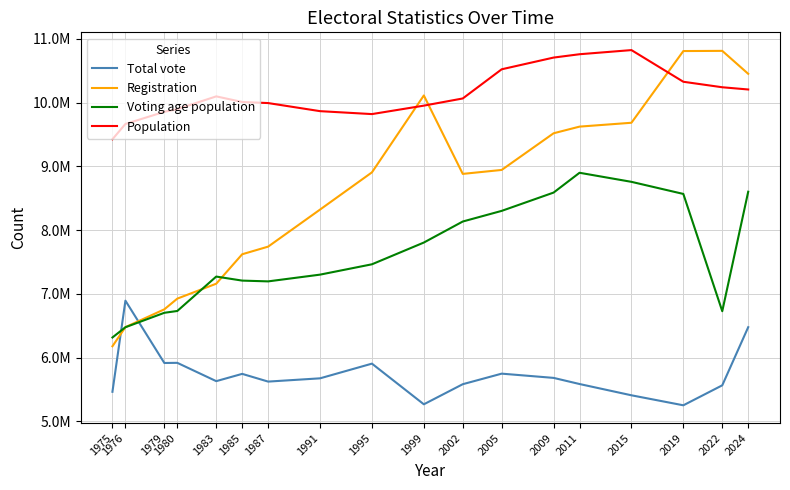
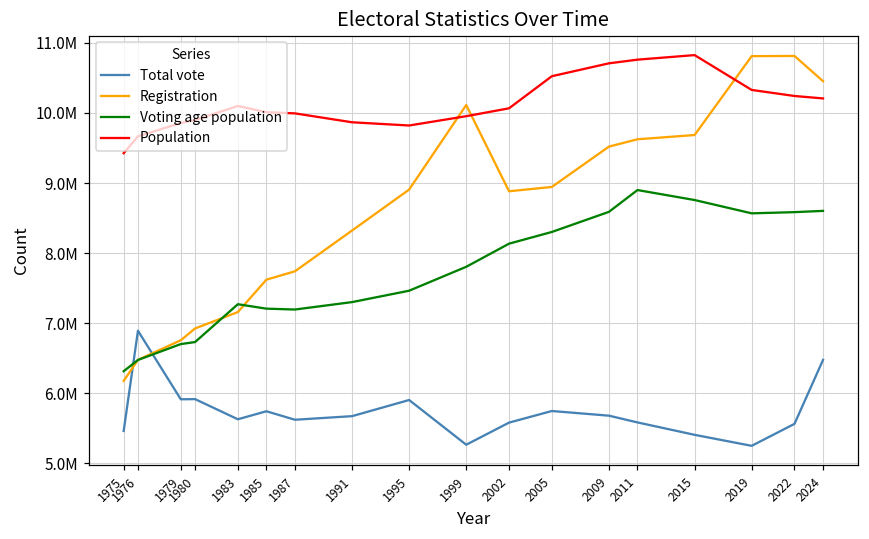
  {
    "Total vote": {
      "1975": 5500000,
      "1976": 6900000,
      "1979": 5900000,
      "1980": 5900000,
      "1983": 5600000,
      "1985": 5700000,
      "1987": 5600000,
      "1991": 5700000,
      "1995": 5900000,
      "1999": 5300000,
      "2002": 5600000,
      "2005": 5700000,
      "2009": 5700000,
      "2011": 5600000,
      "2015": 5400000,
      "2019": 5300000,
      "2022": 5600000,
      "2024": 6500000
    },
    "Registration": {
      "1975": 6200000,
      "1979": 6800000,
      "1980": 6900000,
      "1983": 7200000,
      "1985": 7600000,
      "1987": 7700000,
      "1991": 8300000,
      "1995": 8900000,
      "1999": 10100000,
      "2002": 8900000,
      "2005": 8900000,
      "2009": 9500000,
      "2011": 9600000,
      "2015": 9700000,
      "2019": 10800000,
      "2022": 10800000,
      "2024": 10500000
    },
    "Voting age population": {
      "1975": 6300000,
      "1979": 6700000,
      "1980": 6700000,
      "1983": 7300000,
      "1985": 7200000,
      "1987": 7200000,
      "1991": 7300000,
      "1995": 7500000,
      "1999": 7800000,
      "2002": 8100000,
      "2005": 8300000,
      "2009": 8600000,
      "2011": 8900000,
      "2015": 8800000,
      "2019": 8600000,
-     "2022": 6700000,
+     "2022": 8600000,
      "2024": 8600000
    },
    "Population": {
      "1975": 9400000,
      "1987": 10000000,
      "1991": 9900000,
      "1995": 9800000,
      "1999": 10000000,
      "2002": 10100000,
      "2005": 10500000,
      "2009": 10700000,
      "2011": 10800000,
      "2015": 10800000,
      "2019": 10300000,
      "2022": 10200000,
      "2024": 10200000
    }
  }
